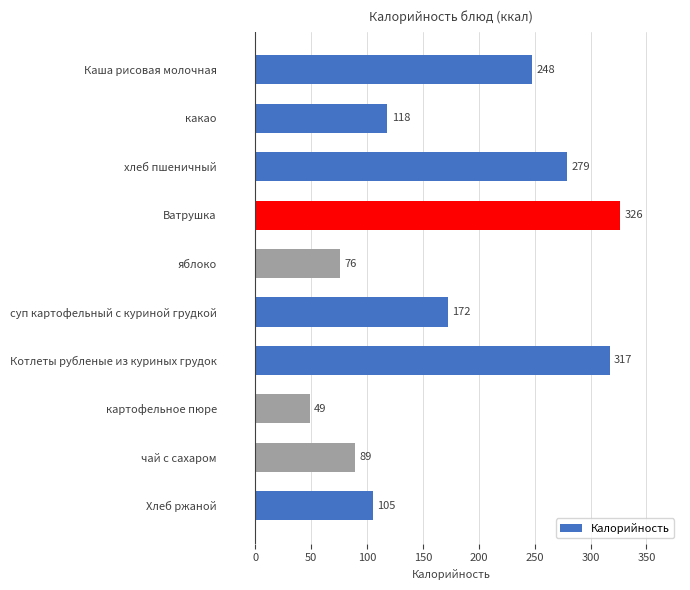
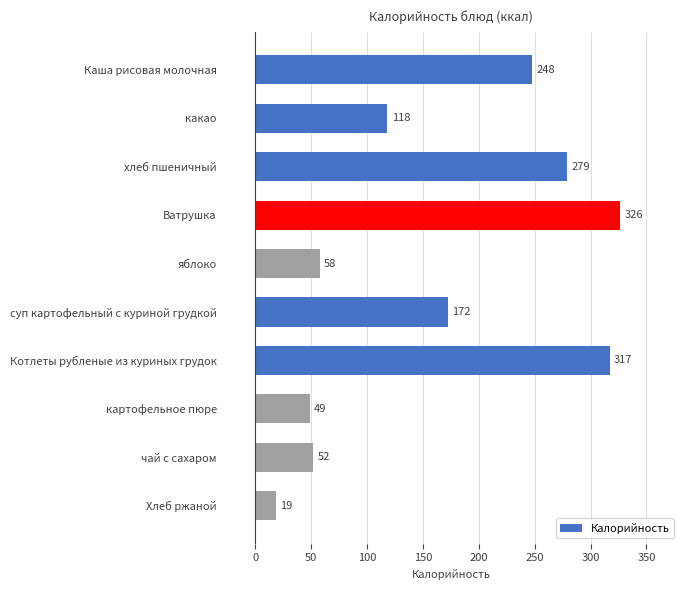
  {
    "Каша рисовая молочная": 248,
    "какао": 118,
    "хлеб пшеничный": 279,
    "Ватрушка": 326,
-   "яблоко": 76,
+   "яблоко": 58,
    "суп картофельный с куриной грудкой": 172,
    "Котлеты рубленые из куриных грудок": 317,
    "картофельное пюре": 49,
-   "чай с сахаром": 89,
-   "Хлеб ржаной": 105
+   "чай с сахаром": 52,
+   "Хлеб ржаной": 19
  }
